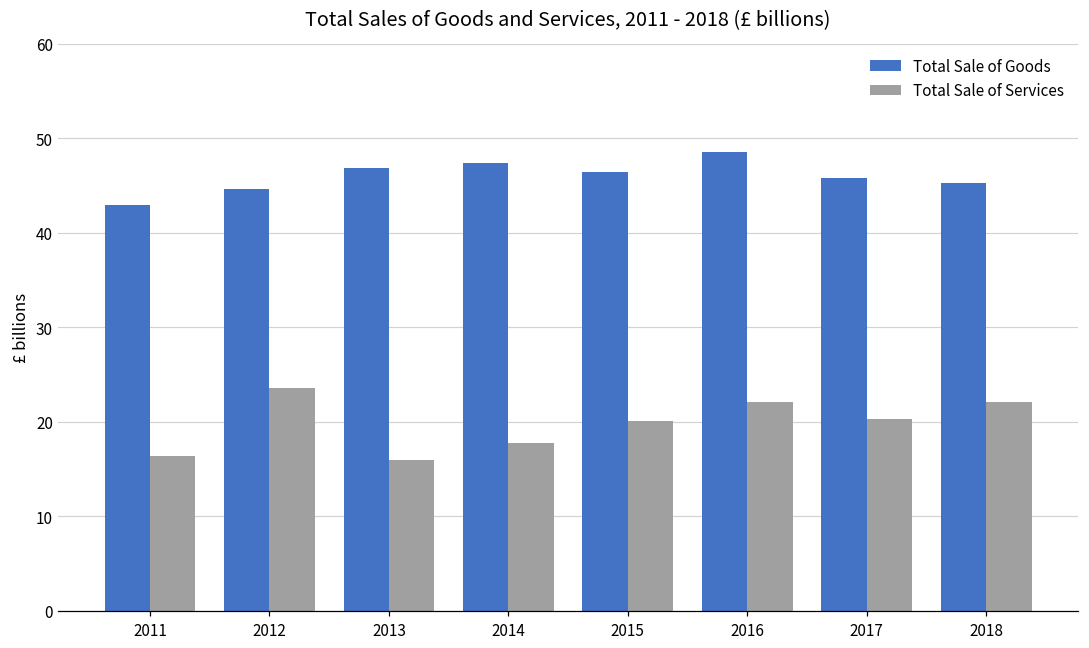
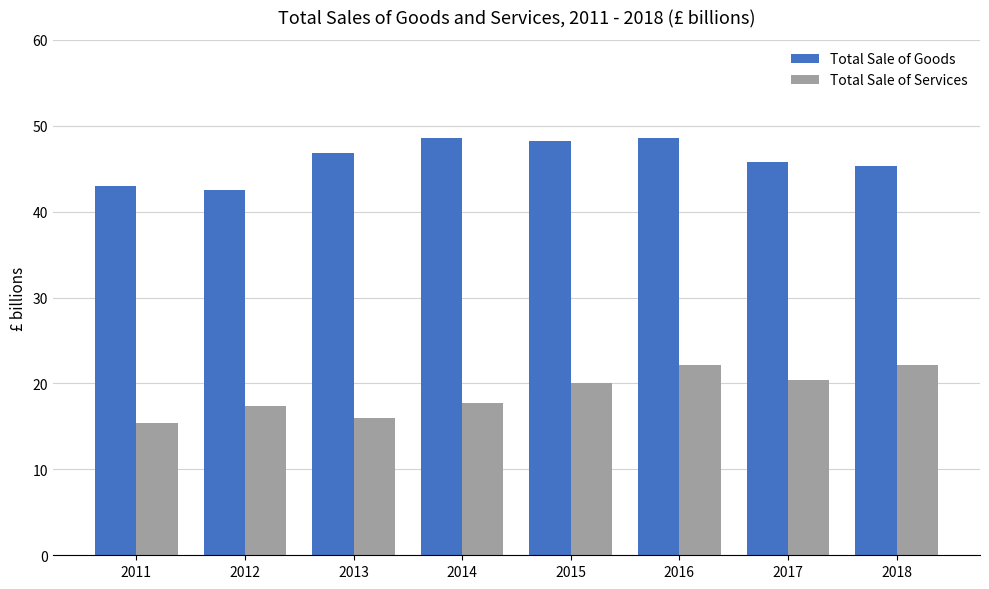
  {
    "Total Sale of Goods": {
      "2011": 43,
-     "2012": 45,
+     "2012": 42,
      "2013": 47,
-     "2014": 47,
-     "2015": 46,
+     "2014": 49,
+     "2015": 48,
      "2016": 49,
      "2017": 46,
      "2018": 45
    },
    "Total Sale of Services": {
-     "2011": 16,
-     "2012": 24,
+     "2011": 15,
+     "2012": 17,
      "2013": 16,
      "2014": 18,
      "2015": 20,
      "2016": 22,
      "2017": 20,
      "2018": 22
    }
  }
